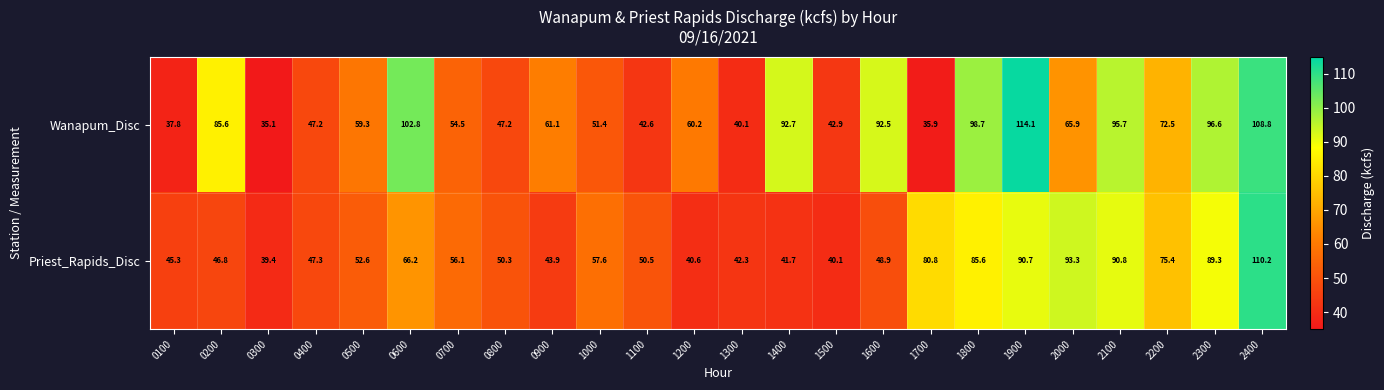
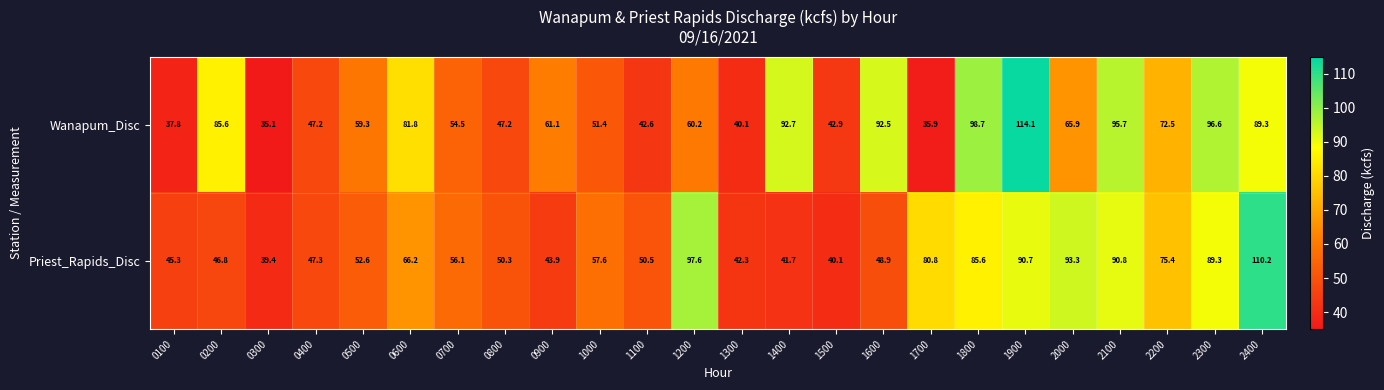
  {
    "Wanapum_Disc": {
      "0100": 37.8,
      "0200": 85.6,
      "0300": 35.1,
      "0400": 47.2,
      "0500": 59.3,
-     "0600": 102.8,
+     "0600": 81.8,
      "0700": 54.5,
      "0800": 47.2,
      "0900": 61.1,
      "1000": 51.4,
      "1100": 42.6,
      "1200": 60.2,
      "1300": 40.1,
      "1400": 92.7,
      "1500": 42.9,
      "1600": 92.5,
      "1700": 35.9,
      "1800": 98.7,
      "1900": 114.1,
      "2000": 65.9,
      "2100": 95.7,
      "2200": 72.5,
      "2300": 96.6,
-     "2400": 108.8
+     "2400": 89.3
    },
    "Priest_Rapids_Disc": {
      "0100": 45.3,
      "0200": 46.8,
      "0300": 39.4,
      "0400": 47.3,
      "0500": 52.6,
      "0600": 66.2,
      "0700": 56.1,
      "0800": 50.3,
      "0900": 43.9,
      "1000": 57.6,
      "1100": 50.5,
-     "1200": 40.6,
+     "1200": 97.6,
      "1300": 42.3,
      "1400": 41.7,
      "1500": 40.1,
      "1600": 48.9,
      "1700": 80.8,
      "1800": 85.6,
      "1900": 90.7,
      "2000": 93.3,
      "2100": 90.8,
      "2200": 75.4,
      "2300": 89.3,
      "2400": 110.2
    }
  }
